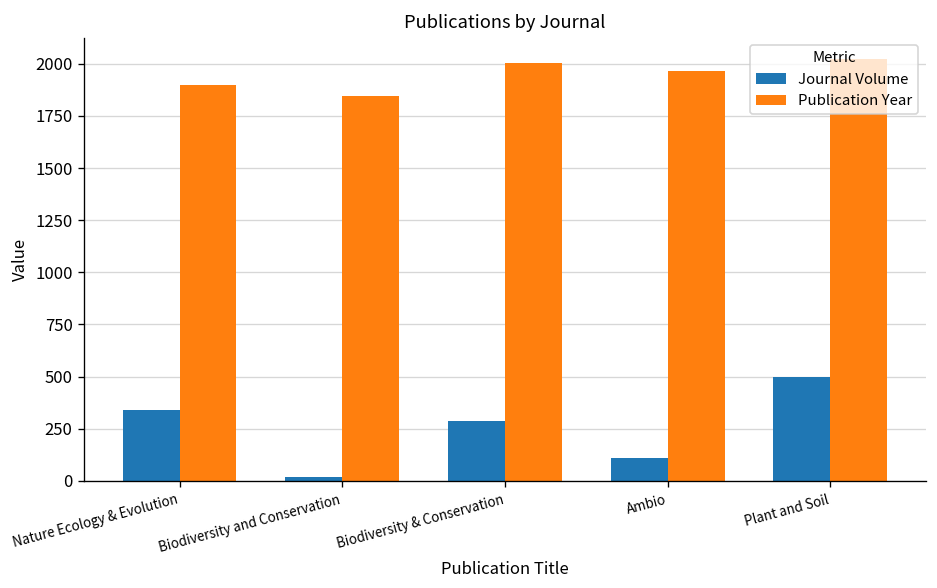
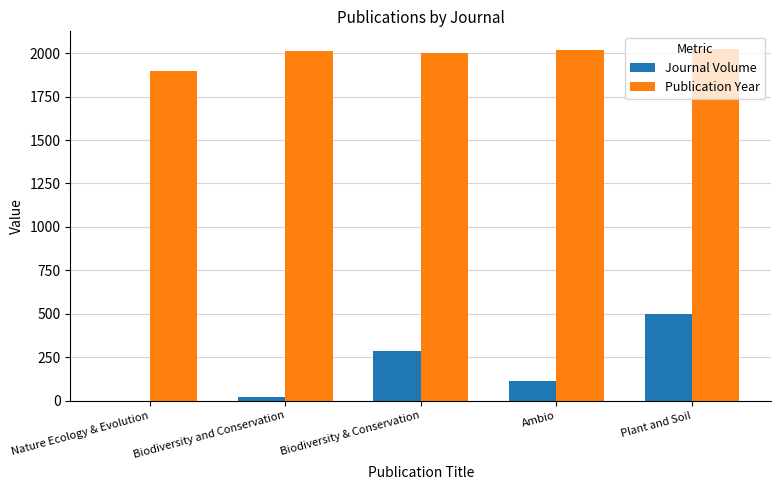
  {
    "Journal Volume": {
-     "Nature Ecology & Evolution": 340,
+     "Nature Ecology & Evolution": 0,
      "Biodiversity and Conservation": 20,
      "Biodiversity & Conservation": 290,
      "Ambio": 110,
      "Plant and Soil": 500
    },
    "Publication Year": {
      "Nature Ecology & Evolution": 1900,
-     "Biodiversity and Conservation": 1850,
+     "Biodiversity and Conservation": 2010,
      "Biodiversity & Conservation": 2000,
-     "Ambio": 1970
+     "Ambio": 2020
    }
  }
